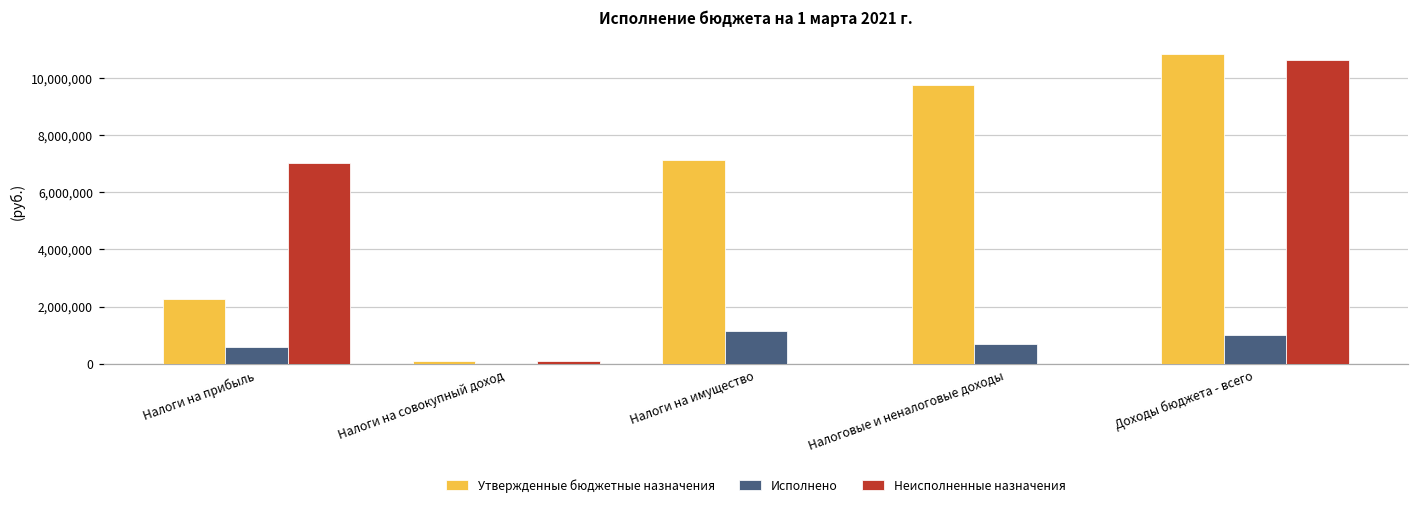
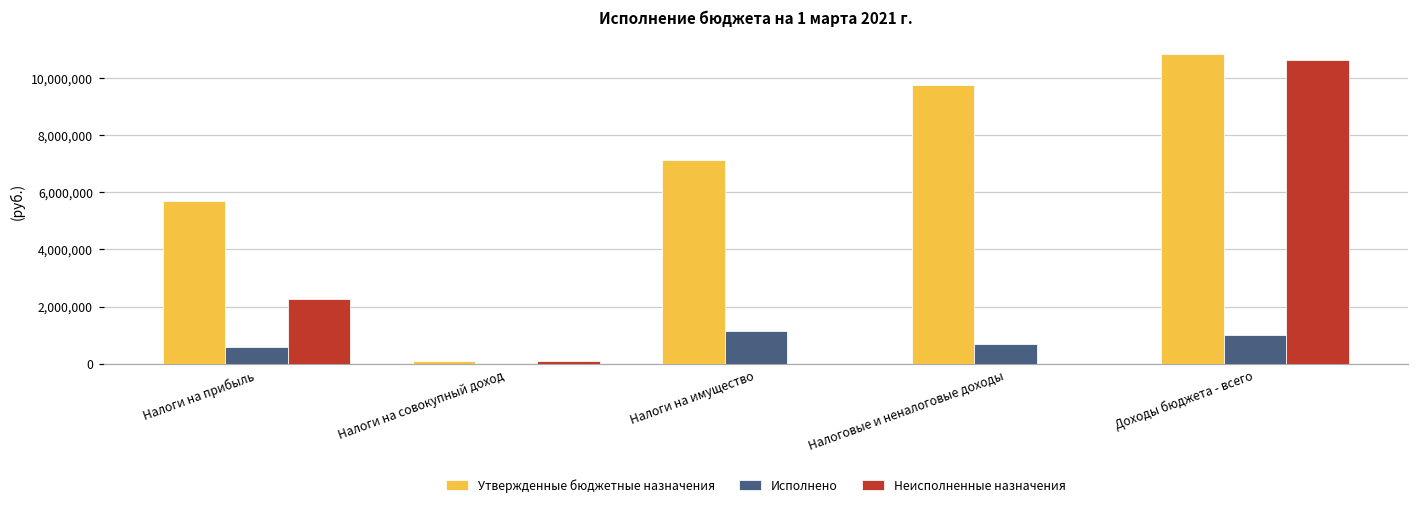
  {
    "Утвержденные бюджетные назначения": {
-     "Налоги на прибыль": "2,300,000",
+     "Налоги на прибыль": "5,700,000",
      "Налоги на совокупный доход": "100,000",
      "Налоги на имущество": "7,100,000",
      "Налоговые и неналоговые доходы": "9,700,000",
      "Доходы бюджета - всего": "10,800,000"
    },
    "Исполнено": {
      "Налоги на прибыль": "600,000",
      "Налоги на совокупный доход": "0",
      "Налоги на имущество": "1,200,000",
      "Налоговые и неналоговые доходы": "700,000",
      "Доходы бюджета - всего": "1,000,000"
    },
    "Неисполненные назначения": {
-     "Налоги на прибыль": "7,000,000",
+     "Налоги на прибыль": "2,300,000",
      "Налоги на совокупный доход": "100,000",
      "Налоги на имущество": "0",
      "Налоговые и неналоговые доходы": "0",
      "Доходы бюджета - всего": "10,600,000"
    }
  }
